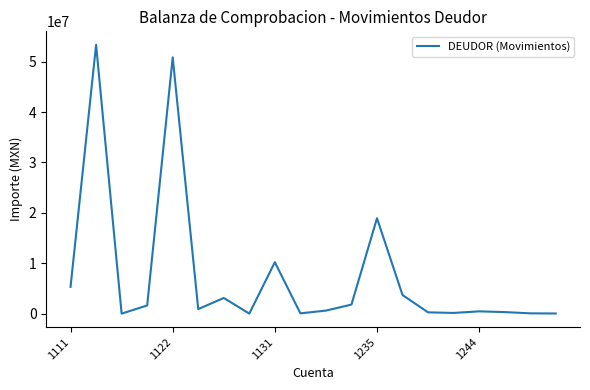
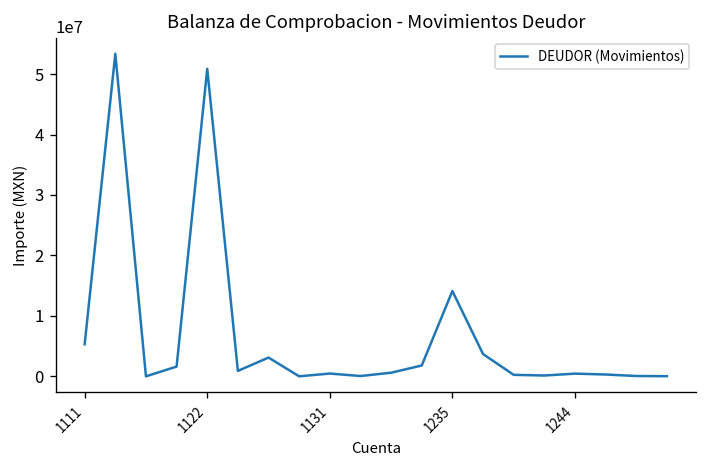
  {
    "1111": 5000000,
    "1122": 51000000,
-   "1131": 10000000,
-   "1235": 19000000,
+   "1131": 0,
+   "1235": 14000000,
    "1244": 0
  }
